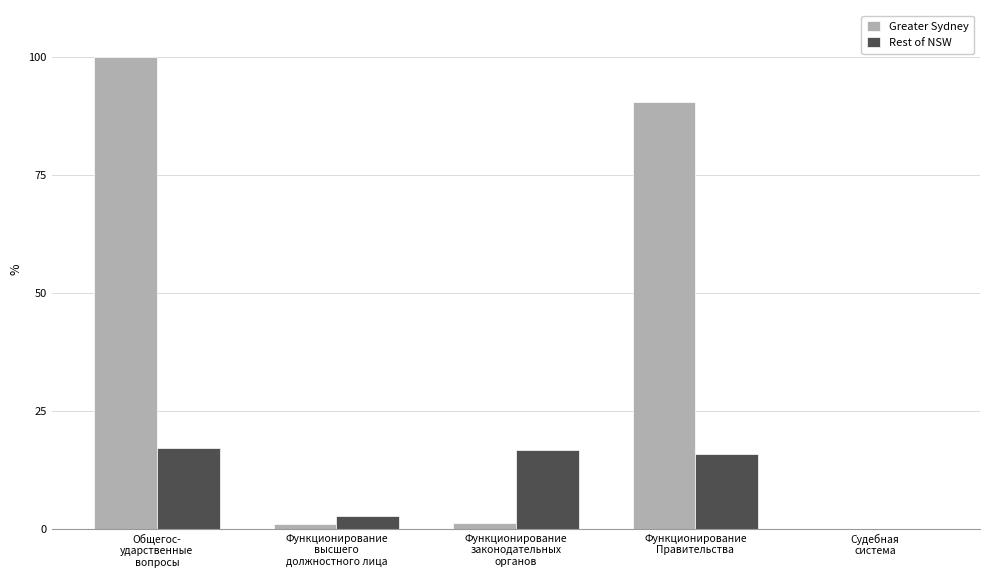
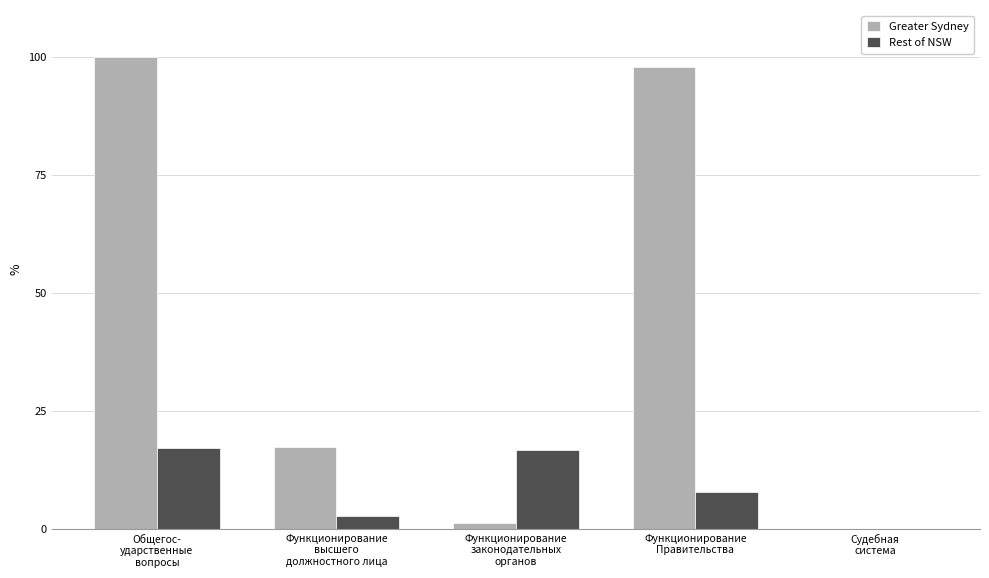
  {
    "Greater Sydney": {
      "Общегос- ударственные вопросы": 100,
-     "Функционирование высшего должностного лица": 1,
+     "Функционирование высшего должностного лица": 17,
      "Функционирование законодательных органов": 1,
-     "Функционирование Правительства": 91
+     "Функционирование Правительства": 98
    },
    "Rest of NSW": {
      "Общегос- ударственные вопросы": 17,
      "Функционирование высшего должностного лица": 3,
      "Функционирование законодательных органов": 17,
-     "Функционирование Правительства": 16,
+     "Функционирование Правительства": 8,
      "Судебная система": 0
    }
  }
